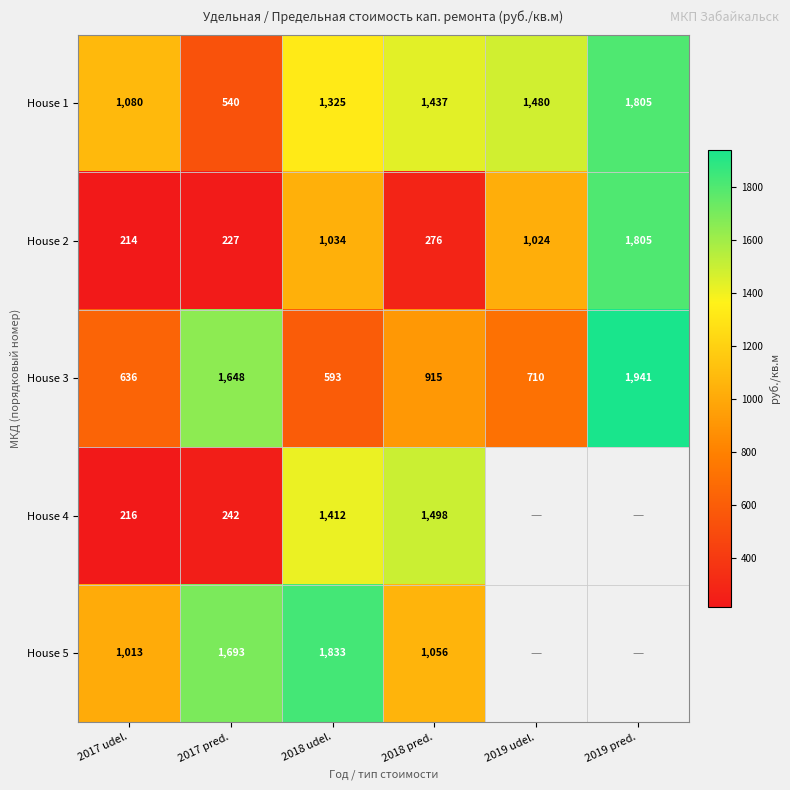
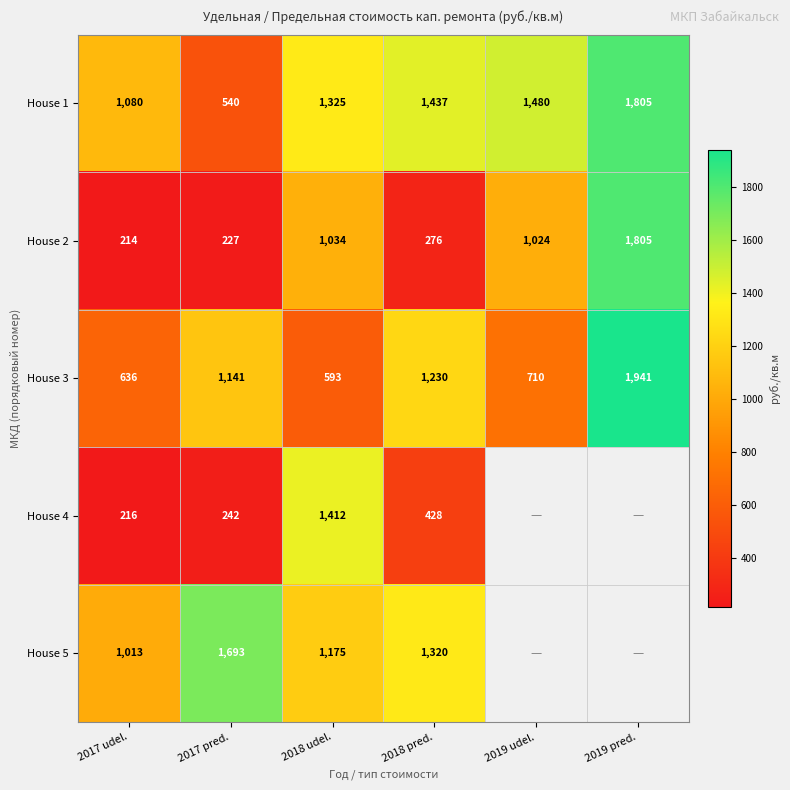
  {
    "House 1": {
      "2017 udel.": "1,080",
      "2017 pred.": "540",
      "2018 udel.": "1,325",
      "2018 pred.": "1,437",
      "2019 udel.": "1,480",
      "2019 pred.": "1,805"
    },
    "House 2": {
      "2017 udel.": "214",
      "2017 pred.": "227",
      "2018 udel.": "1,034",
      "2018 pred.": "276",
      "2019 udel.": "1,024",
      "2019 pred.": "1,805"
    },
    "House 3": {
      "2017 udel.": "636",
-     "2017 pred.": "1,648",
+     "2017 pred.": "1,141",
      "2018 udel.": "593",
-     "2018 pred.": "915",
+     "2018 pred.": "1,230",
      "2019 udel.": "710",
      "2019 pred.": "1,941"
    },
    "House 4": {
      "2017 udel.": "216",
      "2017 pred.": "242",
      "2018 udel.": "1,412",
-     "2018 pred.": "1,498"
+     "2018 pred.": "428"
    },
    "House 5": {
      "2017 udel.": "1,013",
      "2017 pred.": "1,693",
-     "2018 udel.": "1,833",
-     "2018 pred.": "1,056"
+     "2018 udel.": "1,175",
+     "2018 pred.": "1,320"
    }
  }
